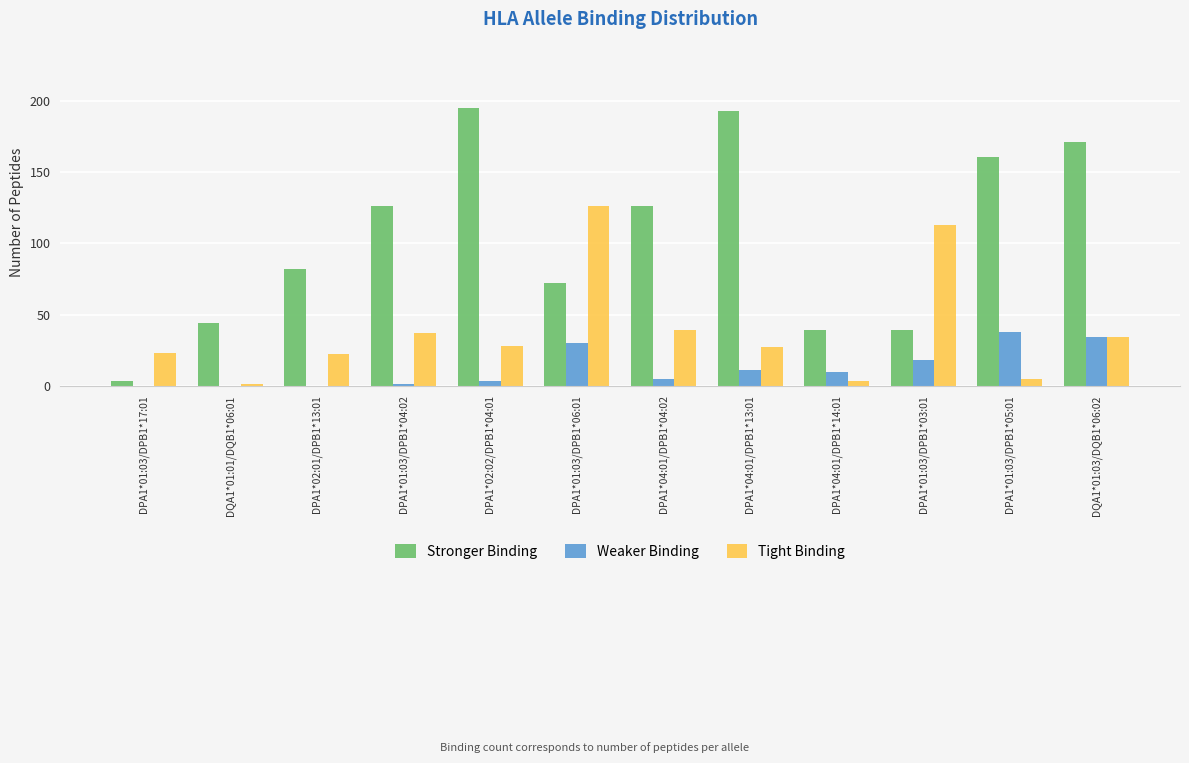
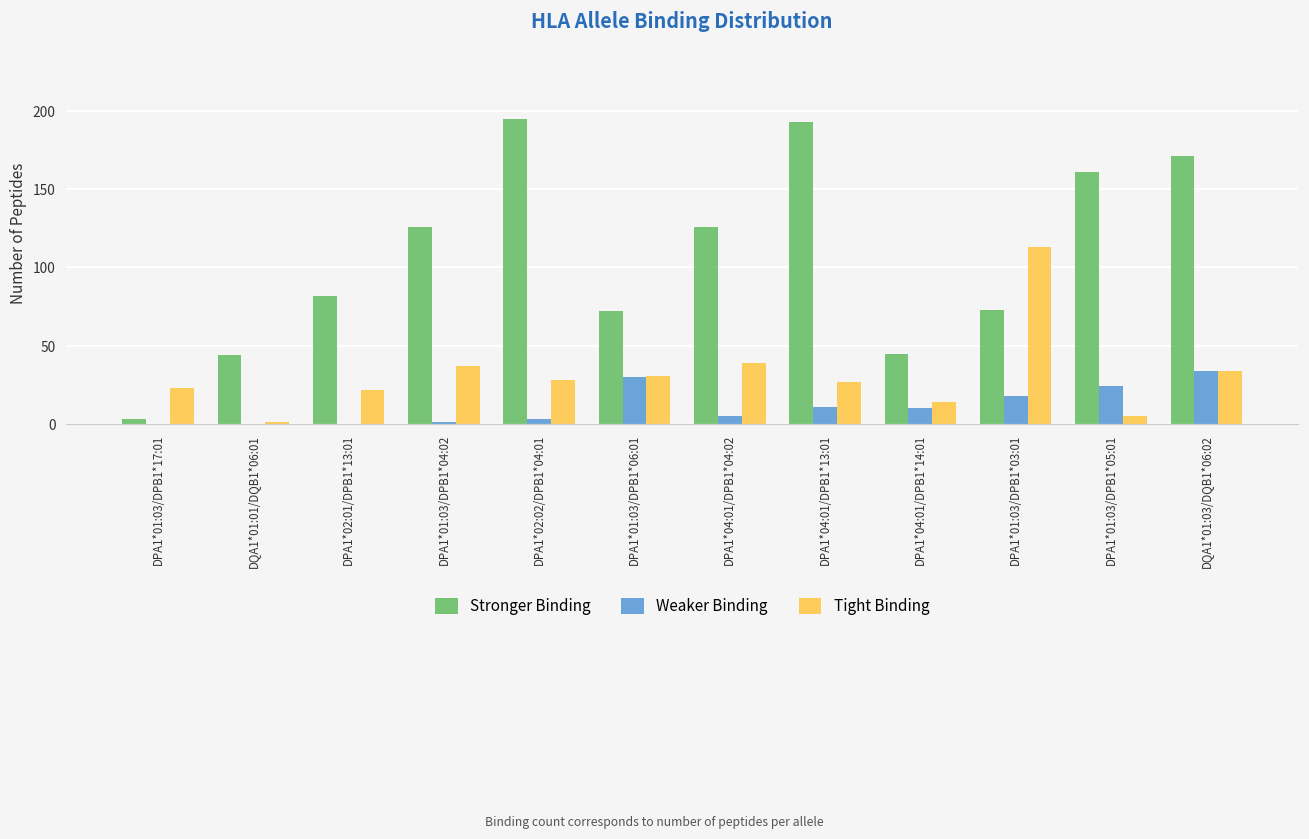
  {
    "Stronger Binding": {
      "DPA1*01:03/DPB1*17:01": 3,
      "DQA1*01:01/DQB1*06:01": 44,
      "DPA1*02:01/DPB1*13:01": 82,
      "DPA1*01:03/DPB1*04:02": 126,
      "DPA1*02:02/DPB1*04:01": 195,
      "DPA1*01:03/DPB1*06:01": 72,
      "DPA1*04:01/DPB1*04:02": 126,
      "DPA1*04:01/DPB1*13:01": 193,
-     "DPA1*04:01/DPB1*14:01": 39,
-     "DPA1*01:03/DPB1*03:01": 39,
+     "DPA1*04:01/DPB1*14:01": 45,
+     "DPA1*01:03/DPB1*03:01": 73,
      "DPA1*01:03/DPB1*05:01": 161,
      "DQA1*01:03/DQB1*06:02": 171
    },
    "Weaker Binding": {
      "DPA1*01:03/DPB1*17:01": 0,
      "DQA1*01:01/DQB1*06:01": 0,
      "DPA1*02:01/DPB1*13:01": 0,
      "DPA1*02:02/DPB1*04:01": 3,
      "DPA1*01:03/DPB1*06:01": 30,
      "DPA1*04:01/DPB1*04:02": 5,
      "DPA1*04:01/DPB1*13:01": 11,
      "DPA1*04:01/DPB1*14:01": 10,
      "DPA1*01:03/DPB1*03:01": 18,
-     "DPA1*01:03/DPB1*05:01": 38,
+     "DPA1*01:03/DPB1*05:01": 24,
      "DQA1*01:03/DQB1*06:02": 34
    },
    "Tight Binding": {
      "DPA1*01:03/DPB1*17:01": 23,
      "DPA1*02:01/DPB1*13:01": 22,
      "DPA1*01:03/DPB1*04:02": 37,
      "DPA1*02:02/DPB1*04:01": 28,
-     "DPA1*01:03/DPB1*06:01": 126,
+     "DPA1*01:03/DPB1*06:01": 31,
      "DPA1*04:01/DPB1*04:02": 39,
      "DPA1*04:01/DPB1*13:01": 27,
-     "DPA1*04:01/DPB1*14:01": 3,
+     "DPA1*04:01/DPB1*14:01": 14,
      "DPA1*01:03/DPB1*03:01": 113,
      "DPA1*01:03/DPB1*05:01": 5,
      "DQA1*01:03/DQB1*06:02": 34
    }
  }
